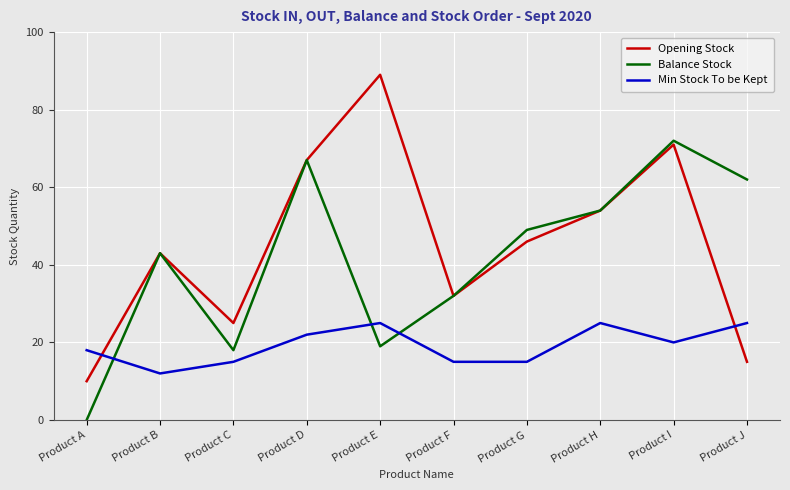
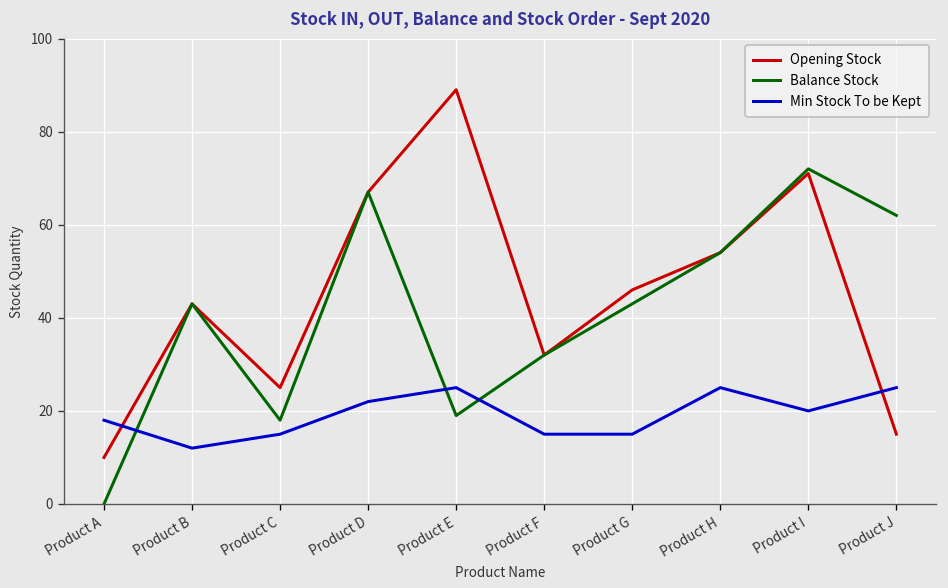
  {
    "Opening Stock": {
      "Product A": 10,
      "Product C": 25,
      "Product E": 89,
      "Product G": 46,
      "Product I": 71,
      "Product J": 15
    },
    "Balance Stock": {
      "Product A": 0,
      "Product C": 18,
      "Product E": 19,
-     "Product G": 49,
+     "Product G": 43,
      "Product I": 72,
      "Product J": 62
    },
    "Min Stock To be Kept": {
      "Product A": 18,
      "Product B": 12,
      "Product C": 15,
      "Product D": 22,
      "Product E": 25,
      "Product F": 15,
      "Product G": 15,
      "Product H": 25,
      "Product I": 20,
      "Product J": 25
    }
  }
